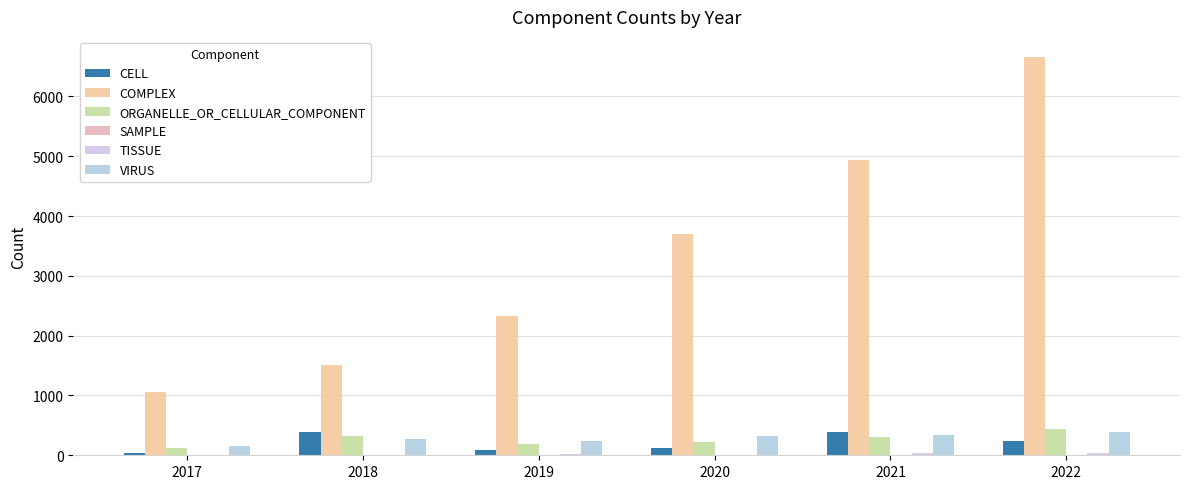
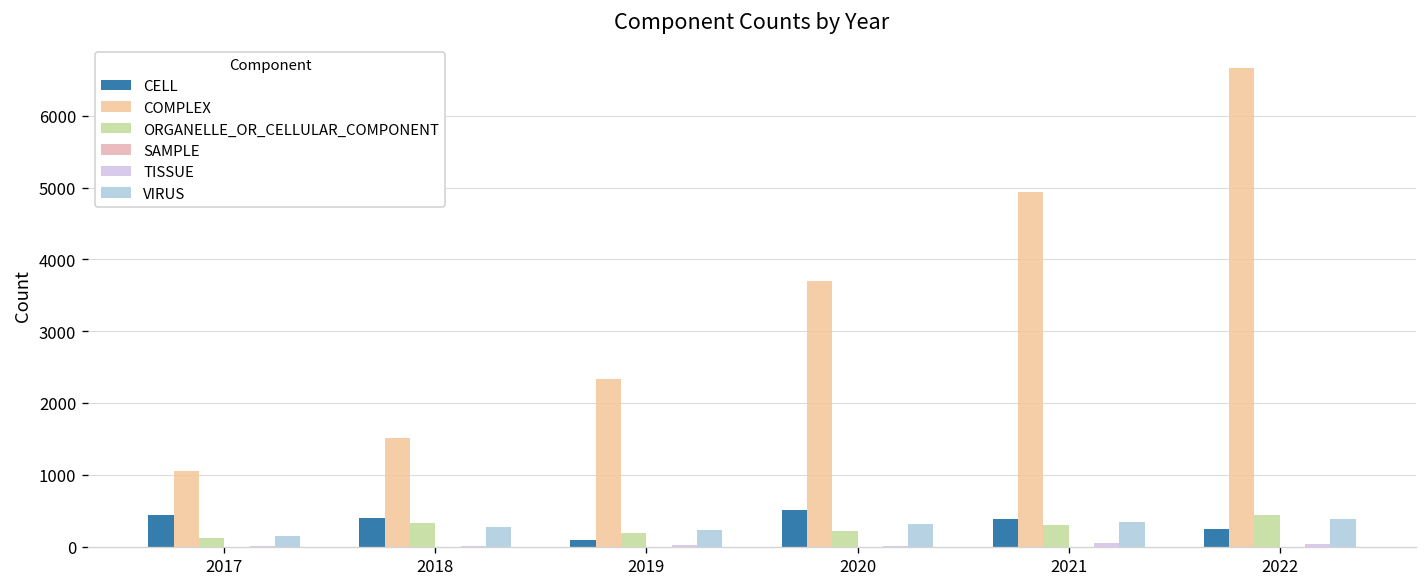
  {
    "CELL": {
-     "2017": 0,
+     "2017": 400,
      "2018": 400,
      "2019": 100,
-     "2020": 100,
+     "2020": 500,
      "2021": 400,
      "2022": 200
    }
  }
